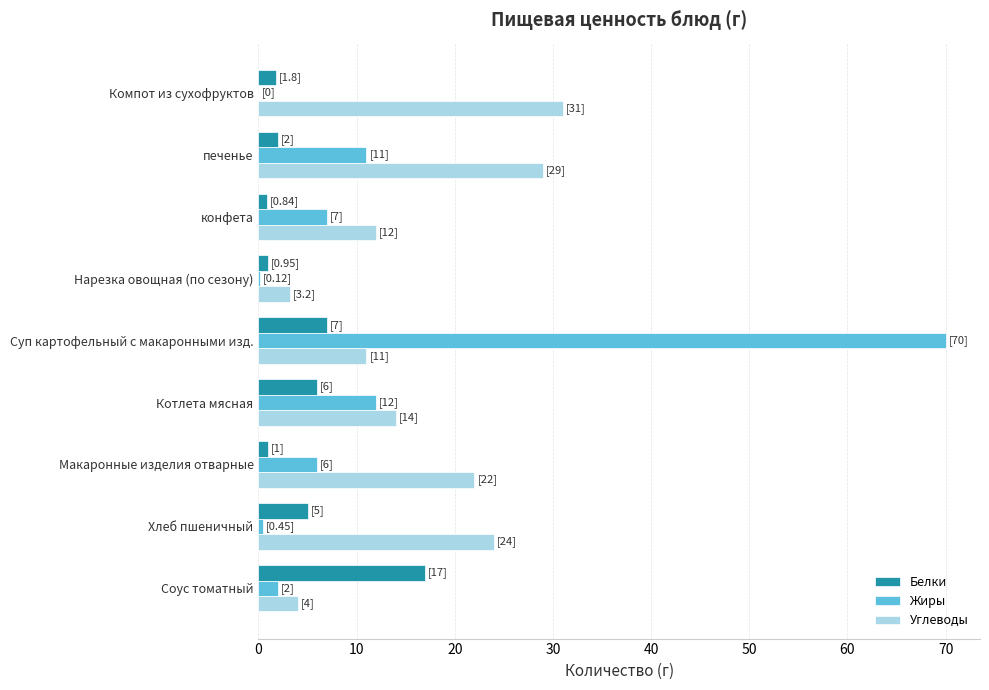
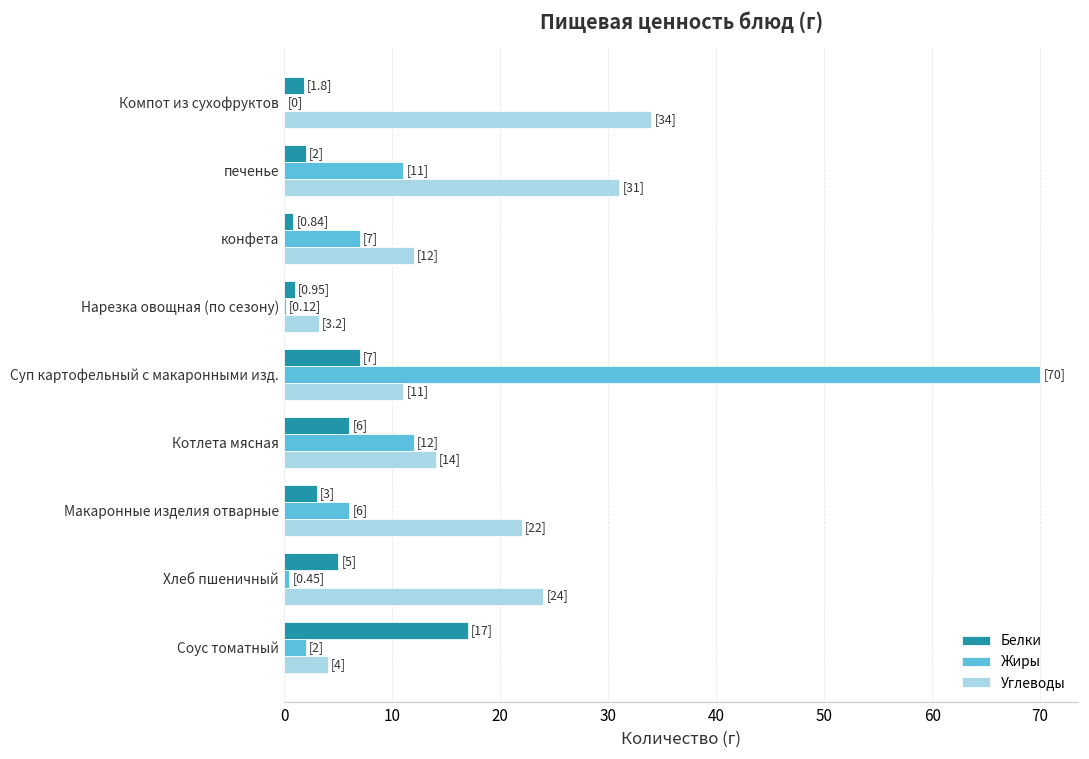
  {
    "Белки": {
      "Компот из сухофруктов": "1.8]",
      "печенье": "2]",
      "конфета": "0.84]",
      "Нарезка овощная (по сезону)": "0.95]",
      "Суп картофельный с макаронными изд.": "7]",
      "Котлета мясная": "6]",
-     "Макаронные изделия отварные": "1]",
+     "Макаронные изделия отварные": "3]",
      "Хлеб пшеничный": "5]",
      "Соус томатный": "17]"
    },
    "Жиры": {
      "Компот из сухофруктов": "0]",
      "печенье": "11]",
      "конфета": "7]",
      "Нарезка овощная (по сезону)": "0.12]",
      "Суп картофельный с макаронными изд.": "70]",
      "Котлета мясная": "12]",
      "Макаронные изделия отварные": "6]",
      "Хлеб пшеничный": "0.45]",
      "Соус томатный": "2]"
    },
    "Углеводы": {
-     "Компот из сухофруктов": "31]",
-     "печенье": "29]",
+     "Компот из сухофруктов": "34]",
+     "печенье": "31]",
      "конфета": "12]",
      "Нарезка овощная (по сезону)": "3.2]",
      "Суп картофельный с макаронными изд.": "11]",
      "Котлета мясная": "14]",
      "Макаронные изделия отварные": "22]",
      "Хлеб пшеничный": "24]",
      "Соус томатный": "4]"
    }
  }
